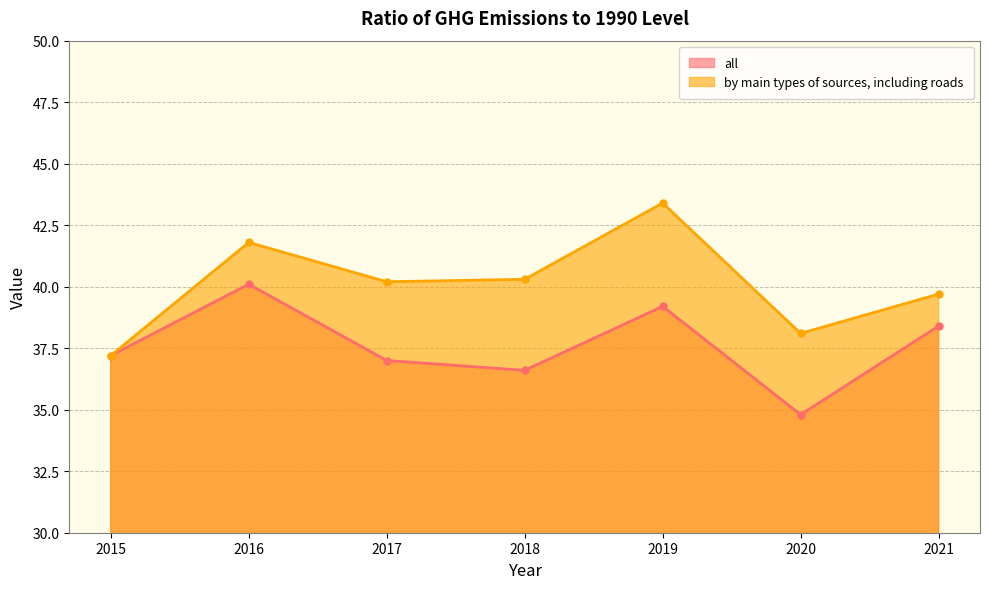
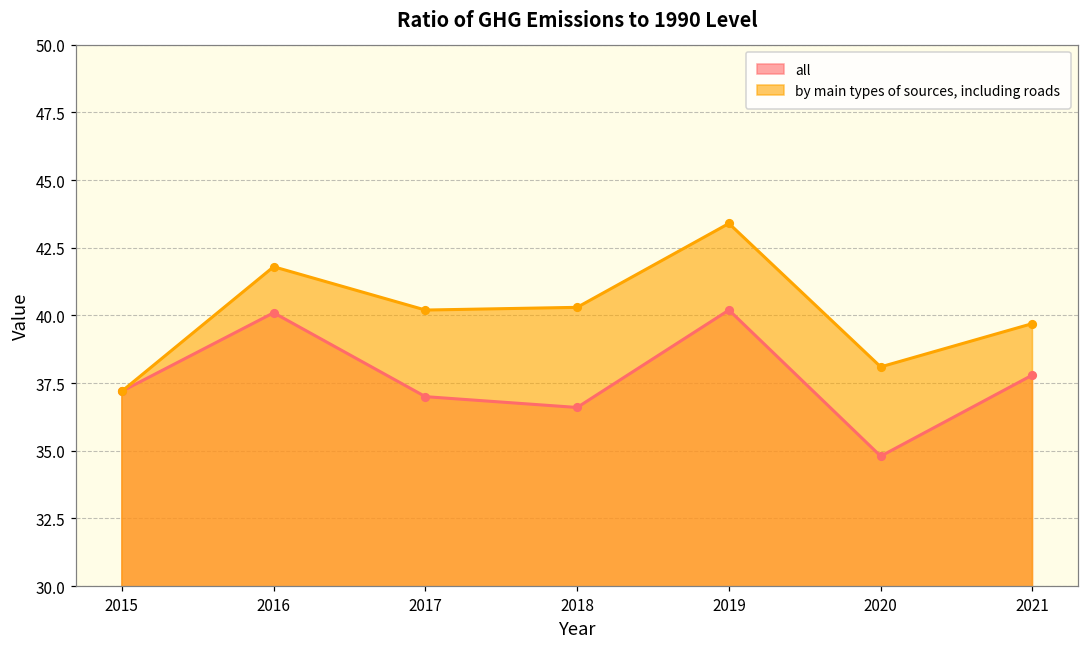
  {
    "all": {
      "2016": 40.1,
      "2017": 37.0,
      "2018": 36.6,
-     "2019": 39.2,
+     "2019": 40.2,
      "2020": 34.8,
-     "2021": 38.4
+     "2021": 37.8
    },
    "by main types of sources, including roads": {
      "2016": 41.8,
      "2017": 40.2,
      "2018": 40.3,
      "2019": 43.4,
      "2020": 38.1,
      "2021": 39.7
    }
  }
